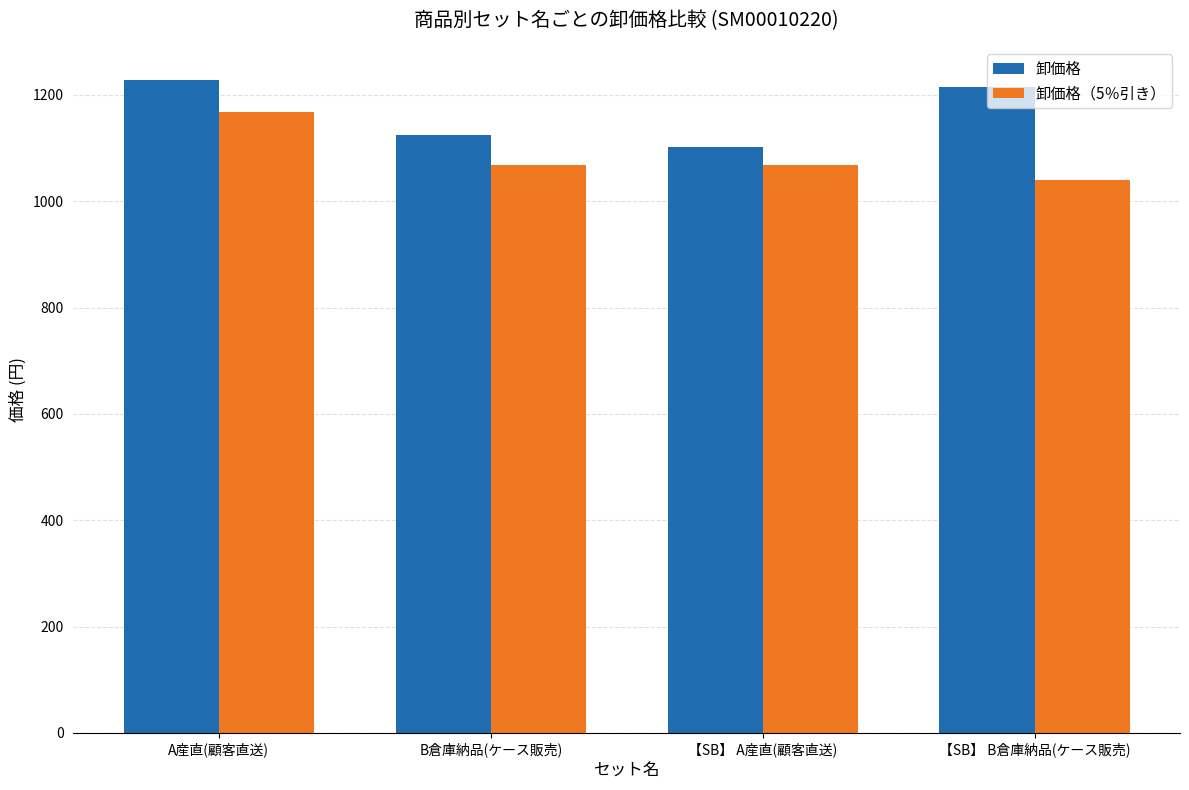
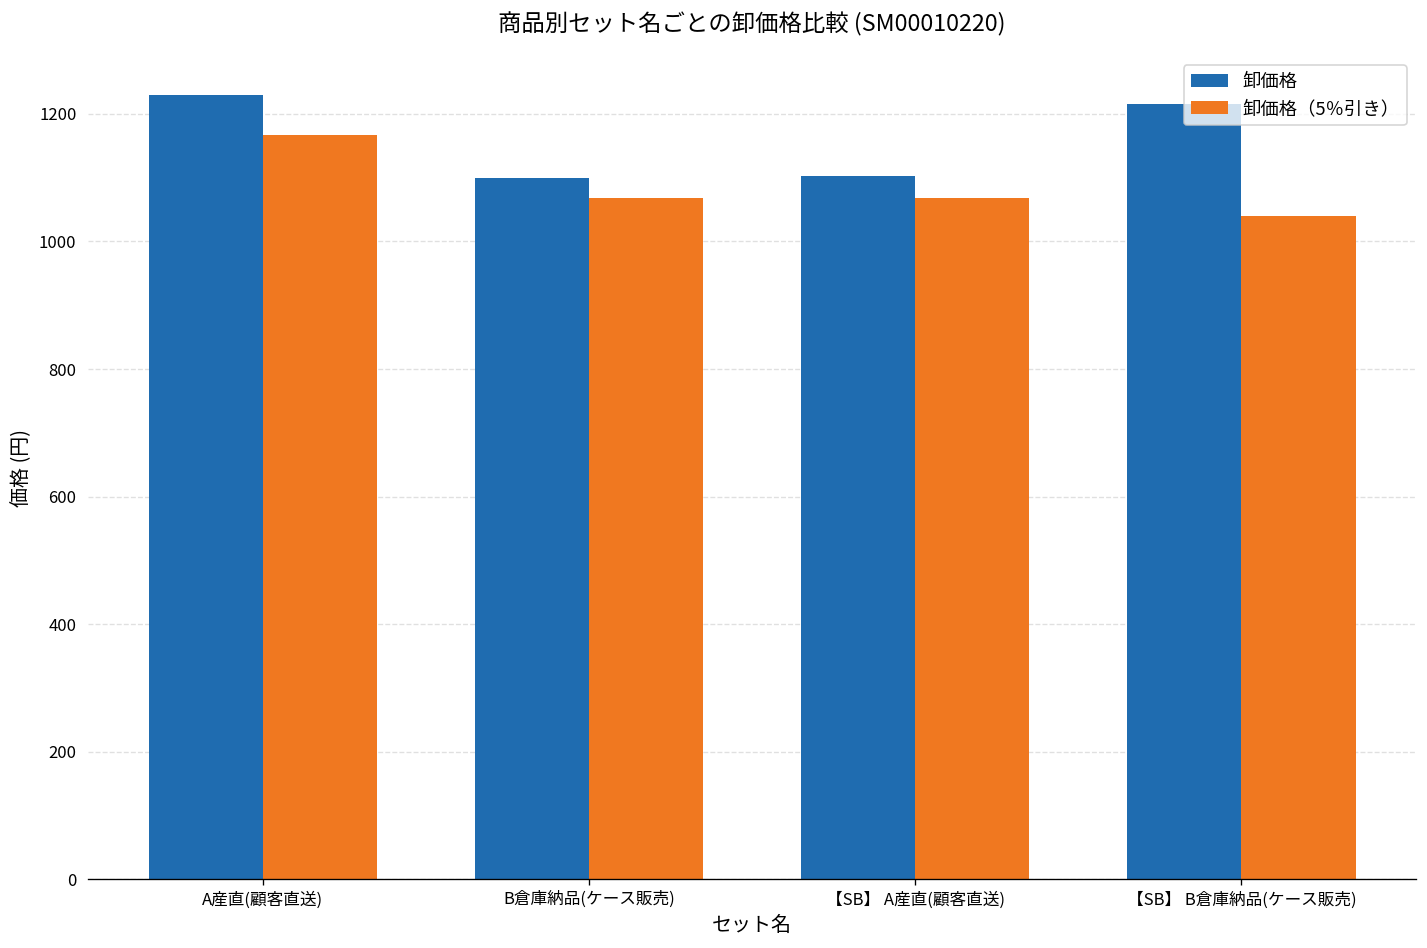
  {
    "卸価格": {
      "A産直(顧客直送)": 1230,
-     "B倉庫納品(ケース販売)": 1130,
+     "B倉庫納品(ケース販売)": 1100,
      "【SB】 A産直(顧客直送)": 1100
    },
    "卸価格（5％引き）": {
      "A産直(顧客直送)": 1170,
      "B倉庫納品(ケース販売)": 1070,
      "【SB】 A産直(顧客直送)": 1070,
      "【SB】 B倉庫納品(ケース販売)": 1040
    }
  }
